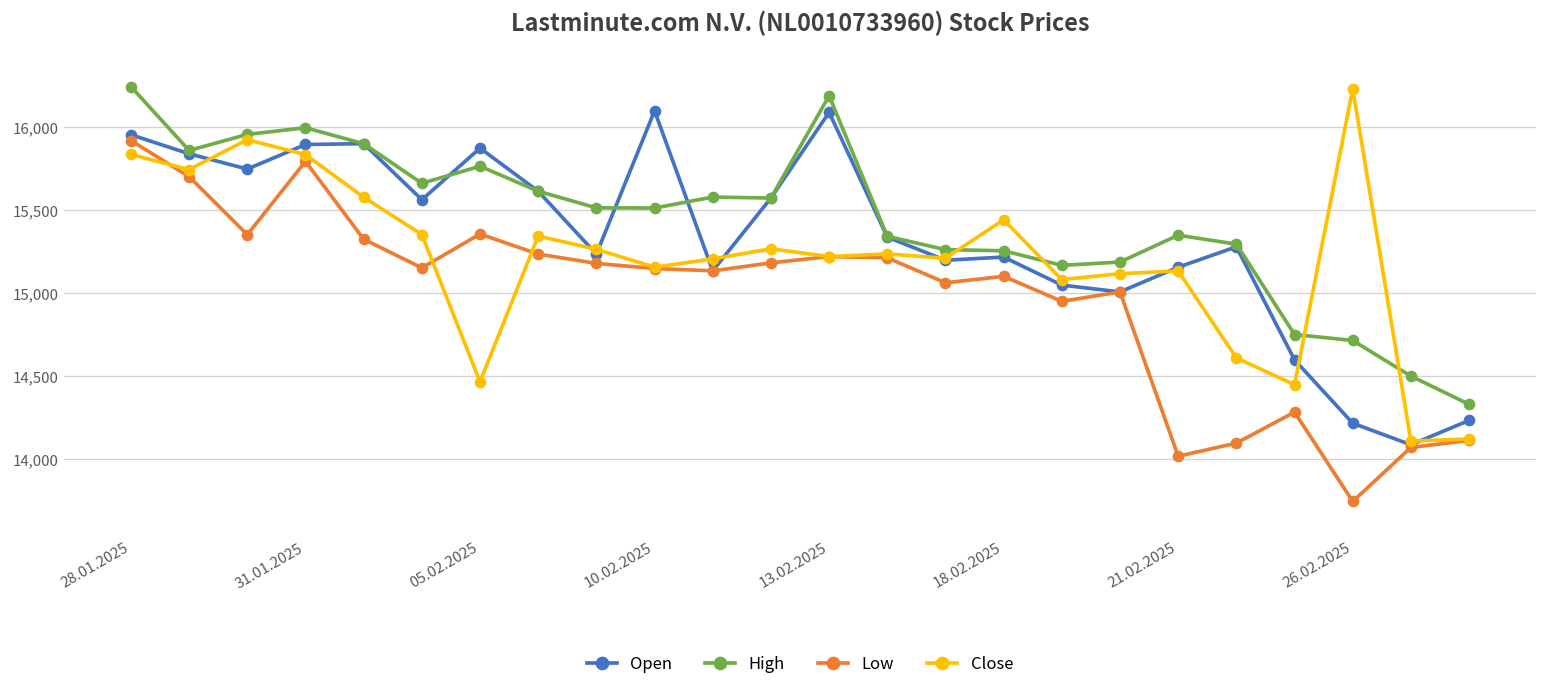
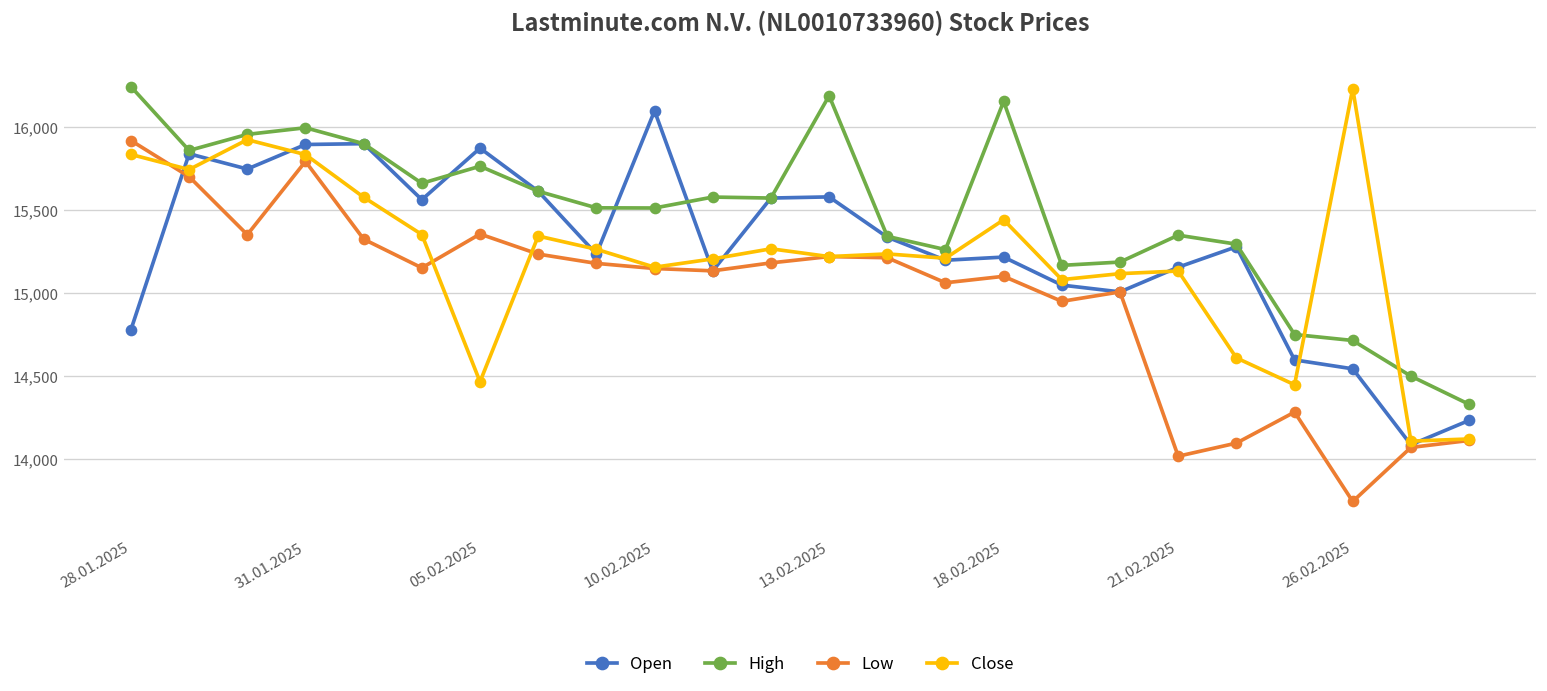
  {
    "Open": {
-     "28.01.2025": "15,960",
+     "28.01.2025": "14,780",
      "31.01.2025": "15,900",
      "05.02.2025": "15,870",
      "10.02.2025": "16,100",
-     "13.02.2025": "16,090",
+     "13.02.2025": "15,580",
      "18.02.2025": "15,220",
      "21.02.2025": "15,160",
-     "26.02.2025": "14,220"
+     "26.02.2025": "14,540"
    },
    "High": {
      "28.01.2025": "16,250",
      "31.01.2025": "16,000",
      "05.02.2025": "15,770",
      "10.02.2025": "15,510",
      "13.02.2025": "16,190",
-     "18.02.2025": "15,260",
+     "18.02.2025": "16,160",
      "21.02.2025": "15,350",
      "26.02.2025": "14,710"
    },
    "Low": {
      "28.01.2025": "15,920",
      "31.01.2025": "15,790",
      "05.02.2025": "15,360",
      "18.02.2025": "15,100",
      "21.02.2025": "14,020",
      "26.02.2025": "13,740"
    },
    "Close": {
      "28.01.2025": "15,840",
      "31.01.2025": "15,840",
      "05.02.2025": "14,470",
      "18.02.2025": "15,440",
      "21.02.2025": "15,130",
      "26.02.2025": "16,230"
    }
  }
